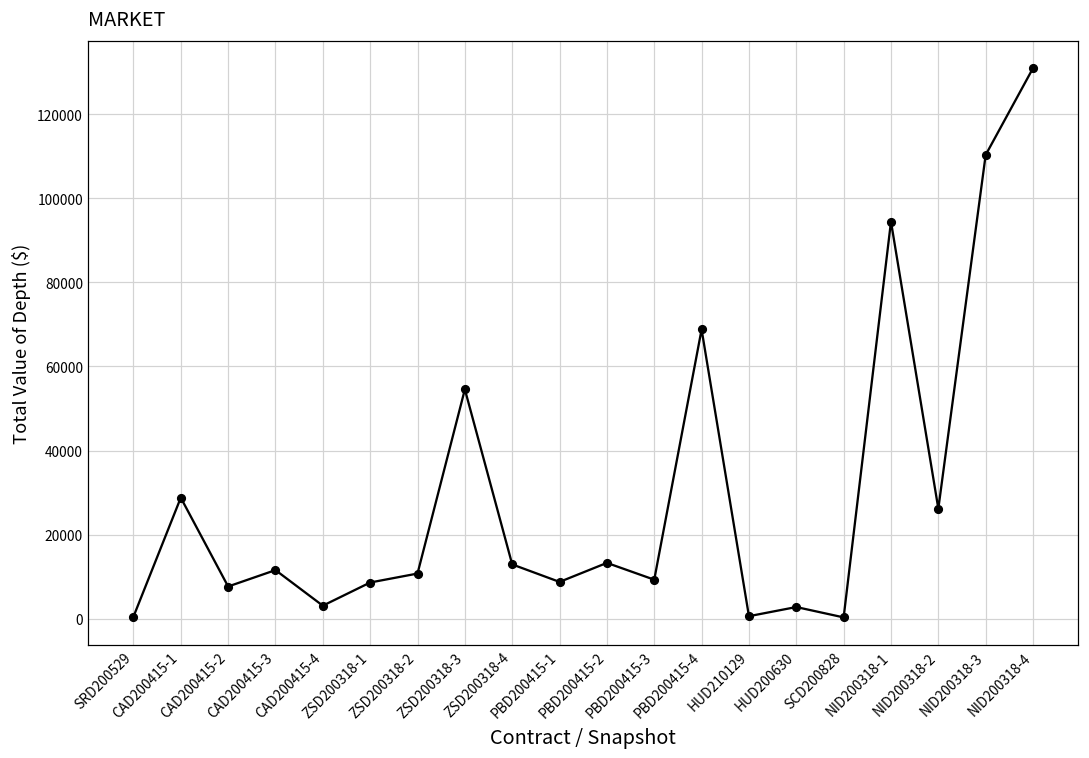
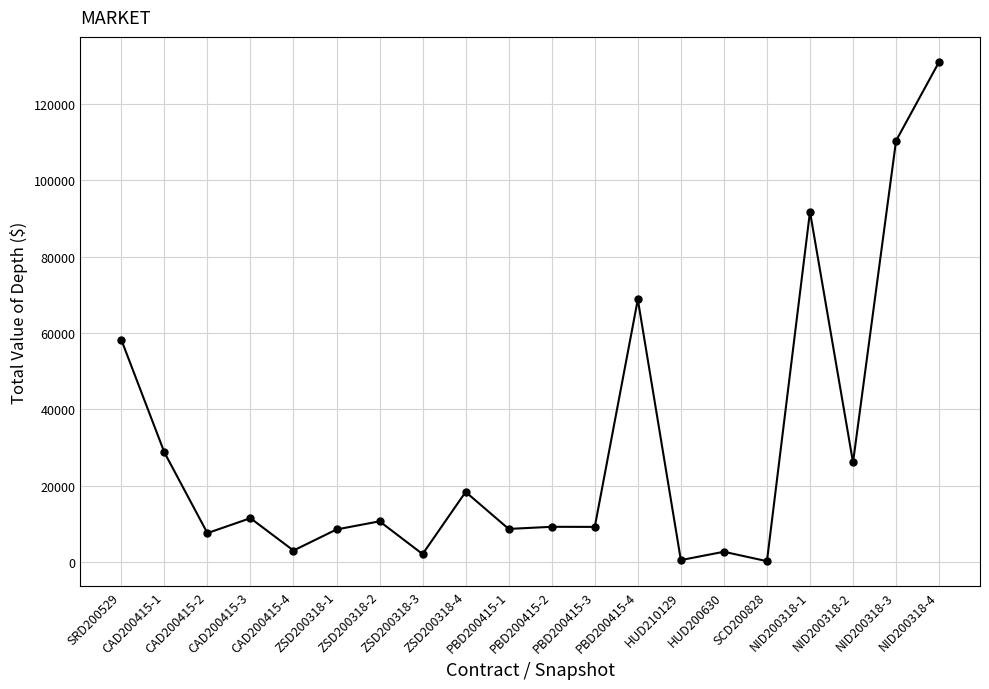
  {
-   "SRD200529": 0,
+   "SRD200529": 58000,
    "CAD200415-1": 29000,
    "CAD200415-2": 8000,
    "CAD200415-3": 12000,
    "CAD200415-4": 3000,
    "ZSD200318-1": 9000,
    "ZSD200318-2": 11000,
-   "ZSD200318-3": 55000,
-   "ZSD200318-4": 13000,
+   "ZSD200318-3": 2000,
+   "ZSD200318-4": 18000,
    "PBD200415-1": 9000,
-   "PBD200415-2": 13000,
+   "PBD200415-2": 9000,
    "PBD200415-3": 9000,
    "PBD200415-4": 69000,
    "HUD210129": 1000,
    "HUD200630": 3000,
    "SCD200828": 0,
-   "NID200318-1": 94000,
+   "NID200318-1": 92000,
    "NID200318-2": 26000,
    "NID200318-3": 110000,
    "NID200318-4": 131000
  }
